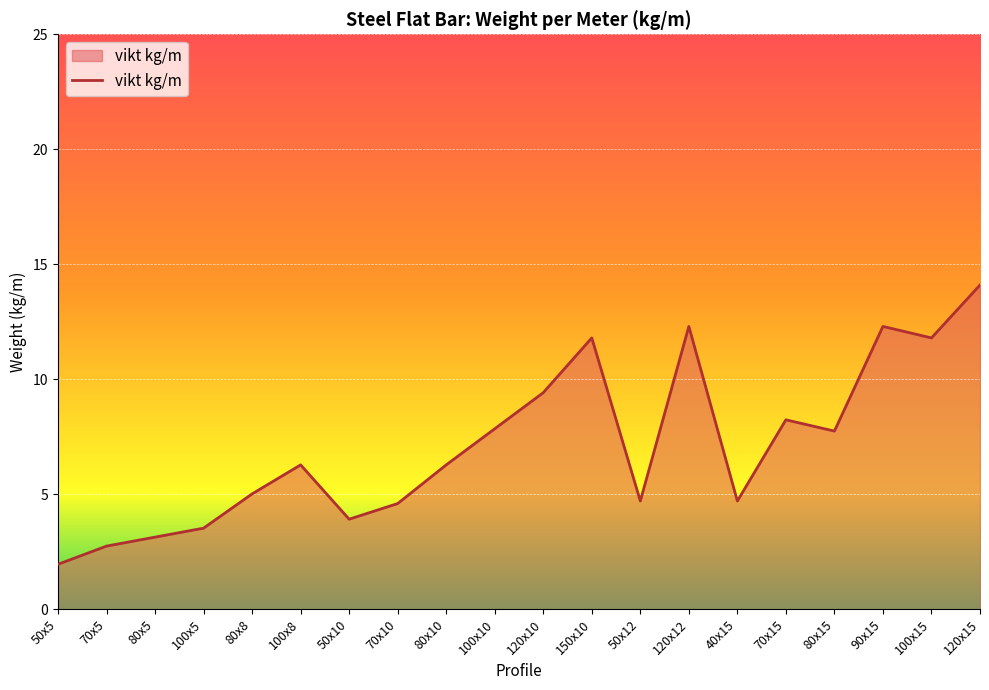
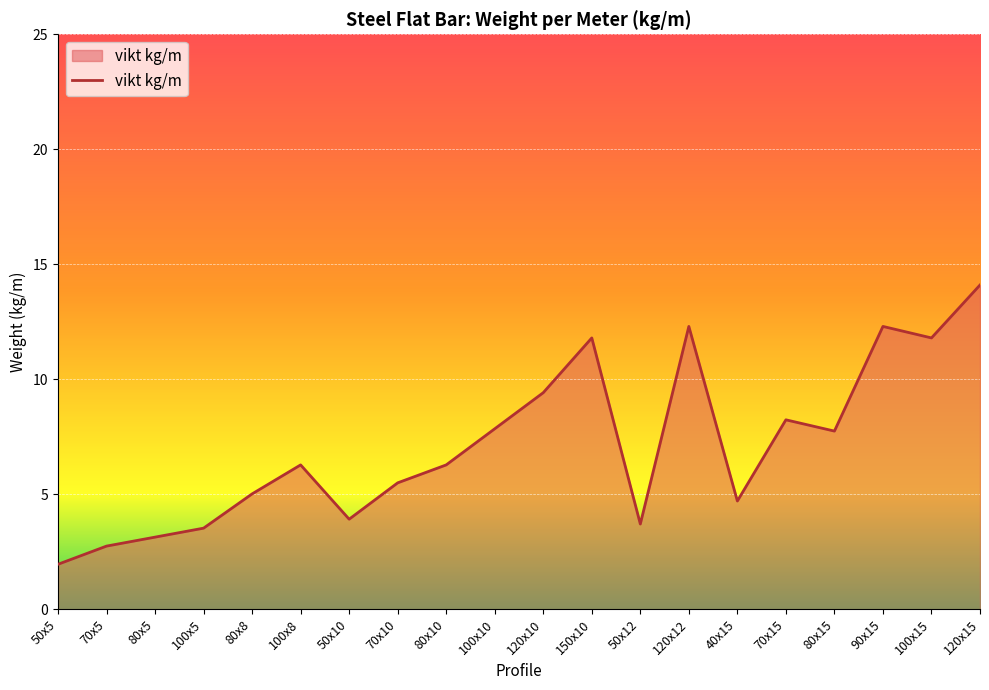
  {
    "50x5": 2.0,
    "70x5": 2.8,
    "80x5": 3.1,
    "100x5": 3.5,
    "80x8": 5.0,
    "100x8": 6.3,
    "50x10": 3.9,
-   "70x10": 4.6,
+   "70x10": 5.5,
    "80x10": 6.3,
    "100x10": 7.9,
    "120x10": 9.4,
    "150x10": 11.8,
-   "50x12": 4.7,
+   "50x12": 3.7,
    "120x12": 12.3,
    "40x15": 4.7,
    "70x15": 8.2,
    "80x15": 7.8,
    "90x15": 12.3,
    "100x15": 11.8,
    "120x15": 14.1
  }
